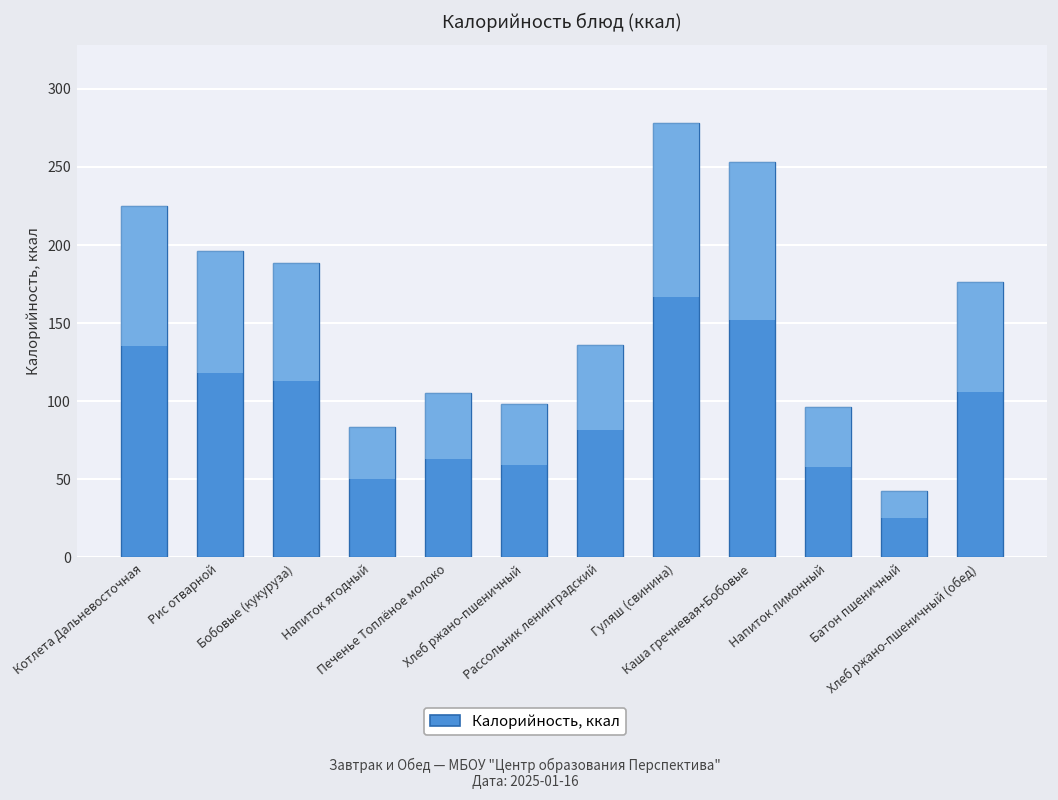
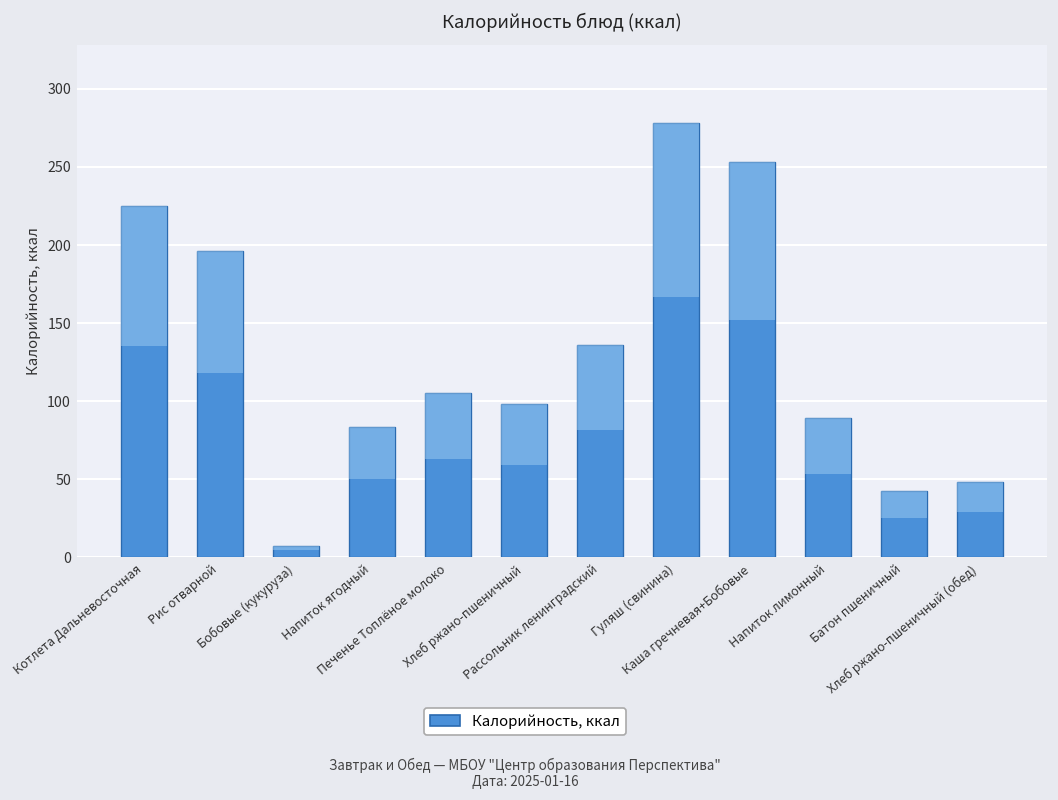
  {
    "Калорийность, ккал": {
      "Котлета Дальневосточная": 225,
      "Рис отварной": 196,
-     "Бобовые (кукуруза)": 188,
+     "Бобовые (кукуруза)": 7,
      "Напиток ягодный": 83,
      "Печенье Топлёное молоко": 105,
      "Хлеб ржано-пшеничный": 98,
      "Рассольник ленинградский": 136,
      "Гуляш (свинина)": 278,
      "Каша гречневая+Бобовые": 253,
-     "Напиток лимонный": 96,
+     "Напиток лимонный": 89,
      "Батон пшеничный": 42,
-     "Хлеб ржано-пшеничный (обед)": 176
+     "Хлеб ржано-пшеничный (обед)": 48
    }
  }
